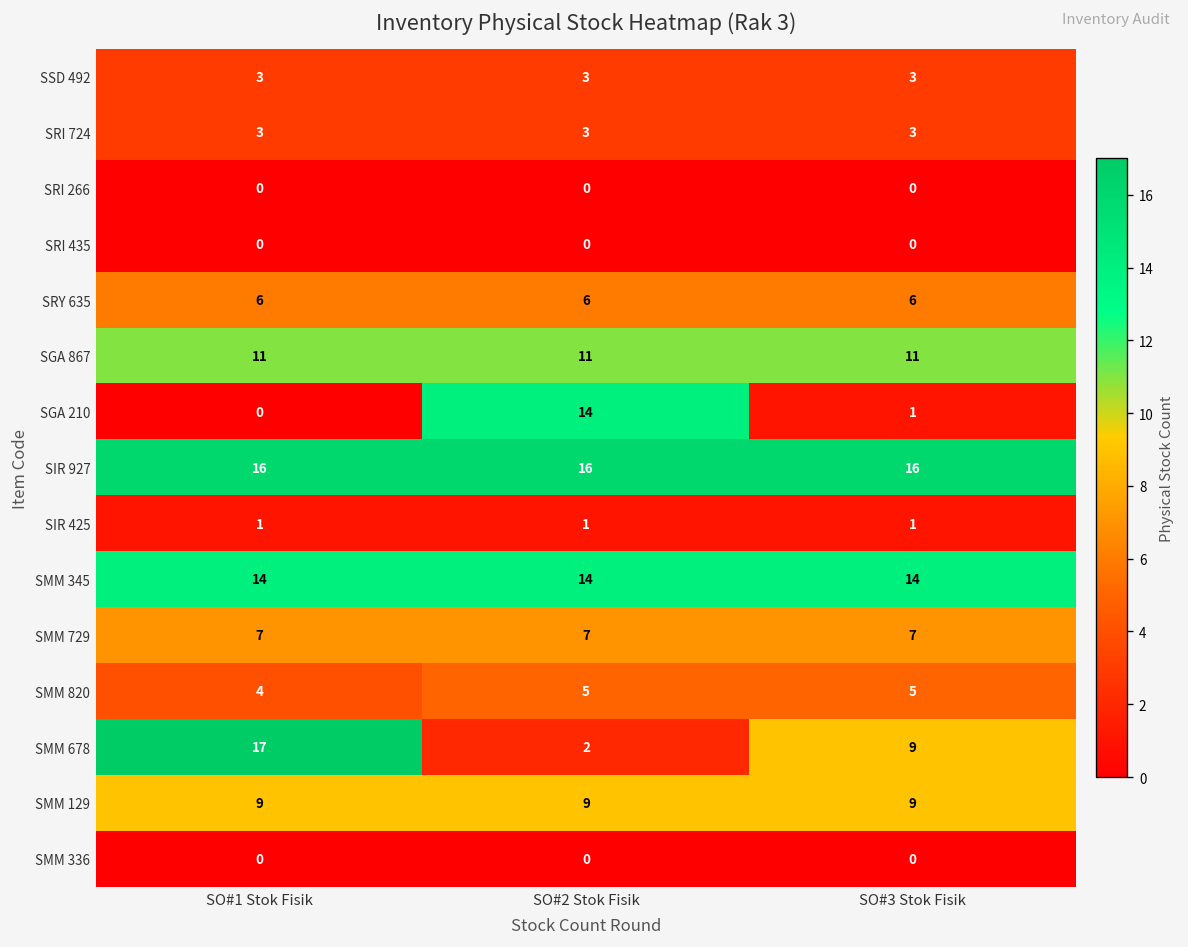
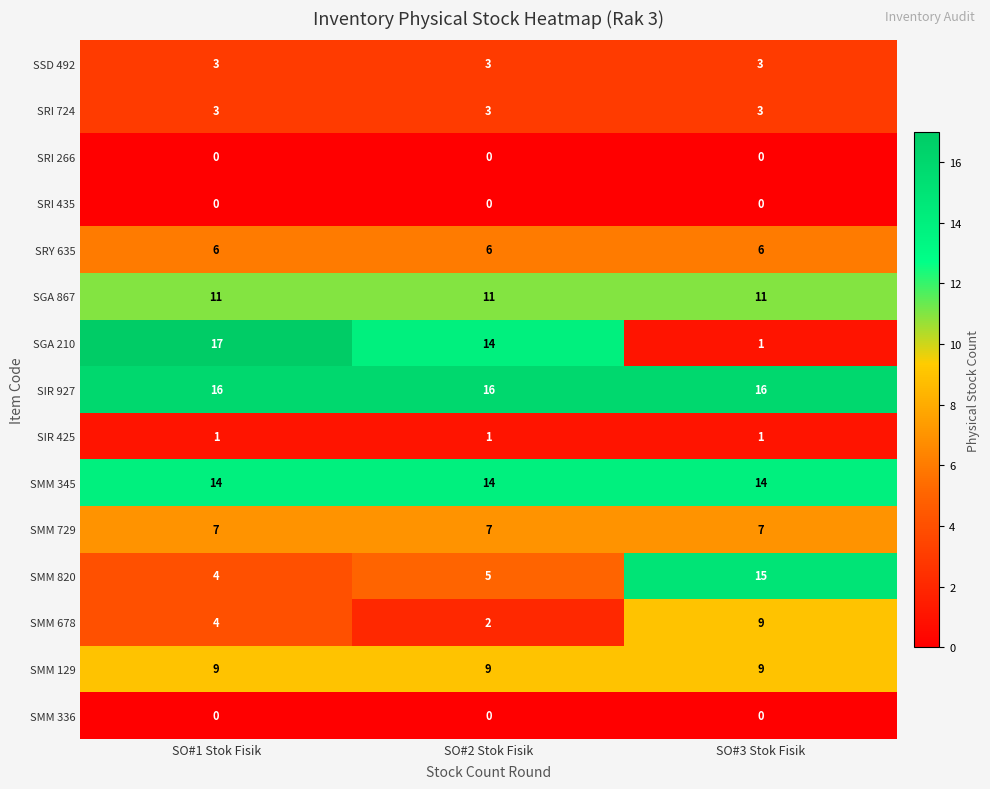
  {
    "SSD 492": {
      "SO#1 Stok Fisik": 3,
      "SO#2 Stok Fisik": 3,
      "SO#3 Stok Fisik": 3
    },
    "SRI 724": {
      "SO#1 Stok Fisik": 3,
      "SO#2 Stok Fisik": 3,
      "SO#3 Stok Fisik": 3
    },
    "SRI 266": {
      "SO#1 Stok Fisik": 0,
      "SO#2 Stok Fisik": 0,
      "SO#3 Stok Fisik": 0
    },
    "SRI 435": {
      "SO#1 Stok Fisik": 0,
      "SO#2 Stok Fisik": 0,
      "SO#3 Stok Fisik": 0
    },
    "SRY 635": {
      "SO#1 Stok Fisik": 6,
      "SO#2 Stok Fisik": 6,
      "SO#3 Stok Fisik": 6
    },
    "SGA 867": {
      "SO#1 Stok Fisik": 11,
      "SO#2 Stok Fisik": 11,
      "SO#3 Stok Fisik": 11
    },
    "SGA 210": {
-     "SO#1 Stok Fisik": 0,
+     "SO#1 Stok Fisik": 17,
      "SO#2 Stok Fisik": 14,
      "SO#3 Stok Fisik": 1
    },
    "SIR 927": {
      "SO#1 Stok Fisik": 16,
      "SO#2 Stok Fisik": 16,
      "SO#3 Stok Fisik": 16
    },
    "SIR 425": {
      "SO#1 Stok Fisik": 1,
      "SO#2 Stok Fisik": 1,
      "SO#3 Stok Fisik": 1
    },
    "SMM 345": {
      "SO#1 Stok Fisik": 14,
      "SO#2 Stok Fisik": 14,
      "SO#3 Stok Fisik": 14
    },
    "SMM 729": {
      "SO#1 Stok Fisik": 7,
      "SO#2 Stok Fisik": 7,
      "SO#3 Stok Fisik": 7
    },
    "SMM 820": {
      "SO#1 Stok Fisik": 4,
      "SO#2 Stok Fisik": 5,
-     "SO#3 Stok Fisik": 5
+     "SO#3 Stok Fisik": 15
    },
    "SMM 678": {
-     "SO#1 Stok Fisik": 17,
+     "SO#1 Stok Fisik": 4,
      "SO#2 Stok Fisik": 2,
      "SO#3 Stok Fisik": 9
    },
    "SMM 129": {
      "SO#1 Stok Fisik": 9,
      "SO#2 Stok Fisik": 9,
      "SO#3 Stok Fisik": 9
    },
    "SMM 336": {
      "SO#1 Stok Fisik": 0,
      "SO#2 Stok Fisik": 0,
      "SO#3 Stok Fisik": 0
    }
  }
